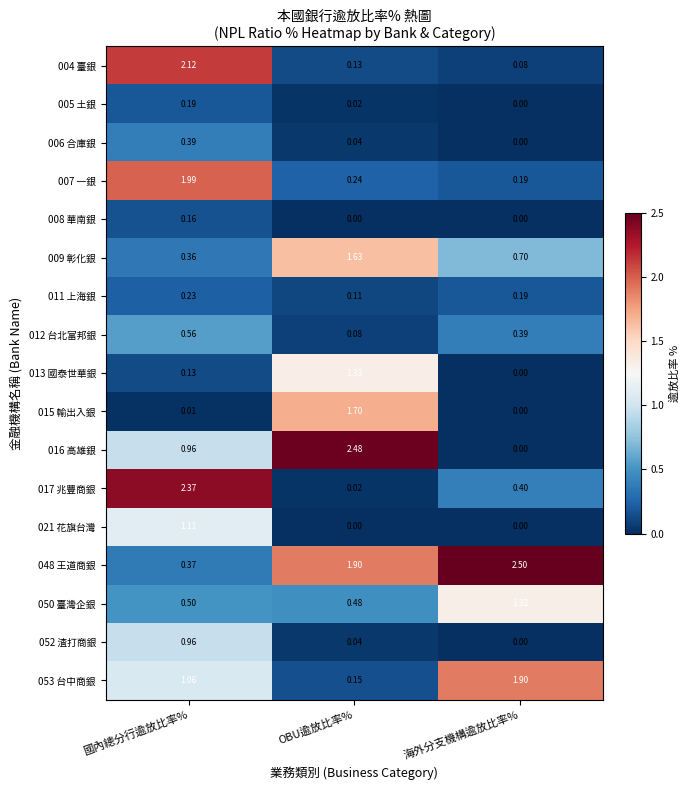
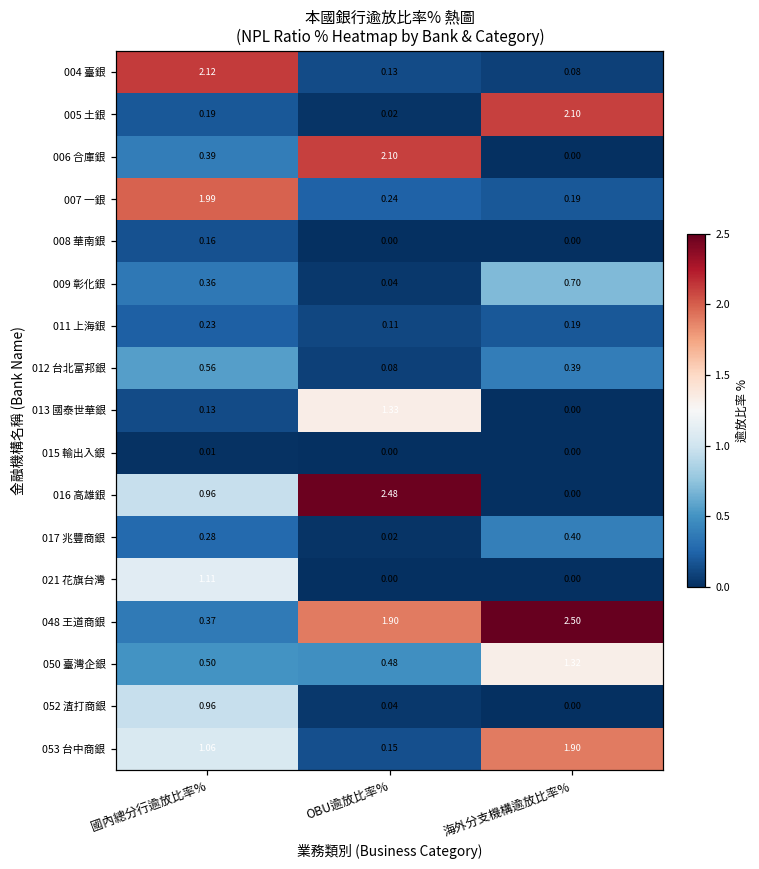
  {
    "004 臺銀": {
      "國內總分行逾放比率%": 2.12,
      "OBU逾放比率%": 0.13,
      "海外分支機構逾放比率%": 0.08
    },
    "005 土銀": {
      "國內總分行逾放比率%": 0.19,
      "OBU逾放比率%": 0.02,
-     "海外分支機構逾放比率%": 0.00
+     "海外分支機構逾放比率%": 2.10
    },
    "006 合庫銀": {
      "國內總分行逾放比率%": 0.39,
-     "OBU逾放比率%": 0.04,
+     "OBU逾放比率%": 2.10,
      "海外分支機構逾放比率%": 0.00
    },
    "007 一銀": {
      "國內總分行逾放比率%": 1.99,
      "OBU逾放比率%": 0.24,
      "海外分支機構逾放比率%": 0.19
    },
    "008 華南銀": {
      "國內總分行逾放比率%": 0.16,
      "OBU逾放比率%": 0.00,
      "海外分支機構逾放比率%": 0.00
    },
    "009 彰化銀": {
      "國內總分行逾放比率%": 0.36,
-     "OBU逾放比率%": 1.63,
+     "OBU逾放比率%": 0.04,
      "海外分支機構逾放比率%": 0.70
    },
    "011 上海銀": {
      "國內總分行逾放比率%": 0.23,
      "OBU逾放比率%": 0.11,
      "海外分支機構逾放比率%": 0.19
    },
    "012 台北富邦銀": {
      "國內總分行逾放比率%": 0.56,
      "OBU逾放比率%": 0.08,
      "海外分支機構逾放比率%": 0.39
    },
    "013 國泰世華銀": {
      "國內總分行逾放比率%": 0.13,
      "海外分支機構逾放比率%": 0.00
    },
    "015 輸出入銀": {
      "國內總分行逾放比率%": 0.01,
-     "OBU逾放比率%": 1.70,
+     "OBU逾放比率%": 0.00,
      "海外分支機構逾放比率%": 0.00
    },
    "016 高雄銀": {
      "國內總分行逾放比率%": 0.96,
      "OBU逾放比率%": 2.48,
      "海外分支機構逾放比率%": 0.00
    },
    "017 兆豐商銀": {
-     "國內總分行逾放比率%": 2.37,
+     "國內總分行逾放比率%": 0.28,
      "OBU逾放比率%": 0.02,
      "海外分支機構逾放比率%": 0.40
    },
    "021 花旗台灣": {
      "OBU逾放比率%": 0.00,
      "海外分支機構逾放比率%": 0.00
    },
    "048 王道商銀": {
      "國內總分行逾放比率%": 0.37,
      "OBU逾放比率%": 1.90,
      "海外分支機構逾放比率%": 2.50
    },
    "050 臺灣企銀": {
      "國內總分行逾放比率%": 0.50,
      "OBU逾放比率%": 0.48
    },
    "052 渣打商銀": {
      "國內總分行逾放比率%": 0.96,
      "OBU逾放比率%": 0.04,
      "海外分支機構逾放比率%": 0.00
    },
    "053 台中商銀": {
      "OBU逾放比率%": 0.15,
      "海外分支機構逾放比率%": 1.90
    }
  }
